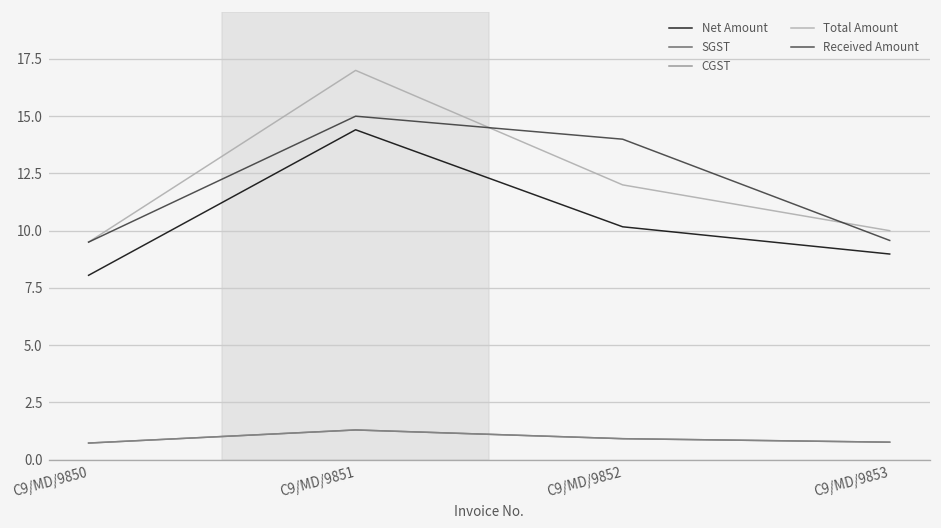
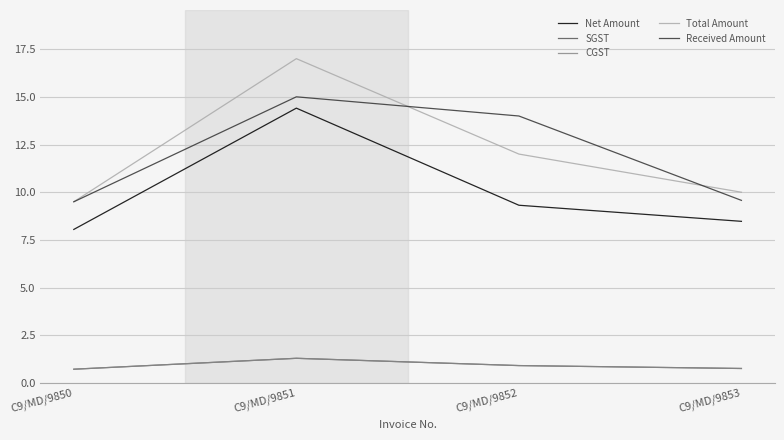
  {
    "Net Amount": {
      "C9/MD/9850": 8.1,
      "C9/MD/9851": 14.4,
-     "C9/MD/9852": 10.2,
-     "C9/MD/9853": 9.0
+     "C9/MD/9852": 9.3,
+     "C9/MD/9853": 8.5
    },
    "Received Amount": {
      "C9/MD/9851": 15.0,
      "C9/MD/9852": 14.0,
      "C9/MD/9853": 9.6
    }
  }
